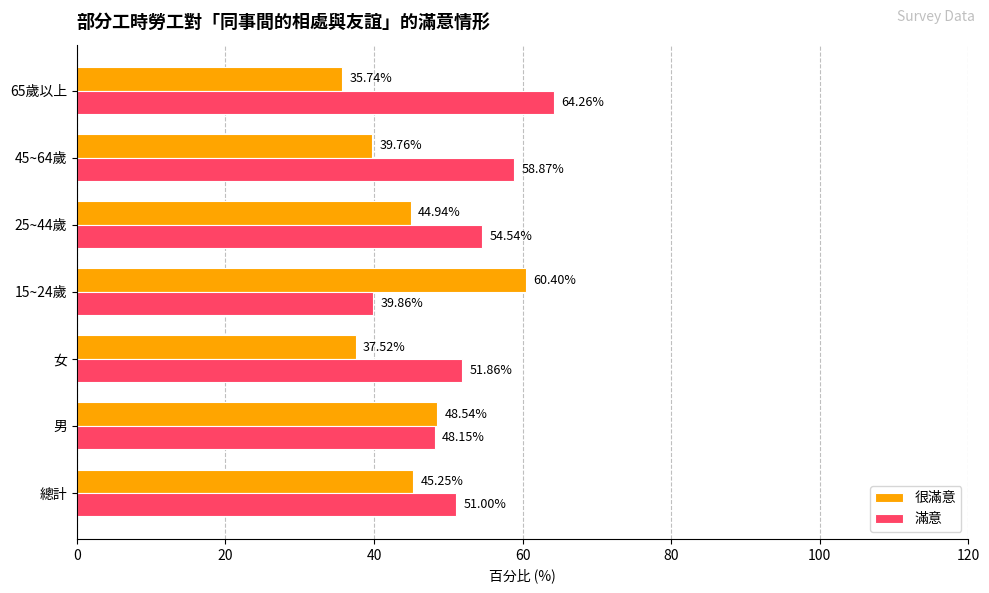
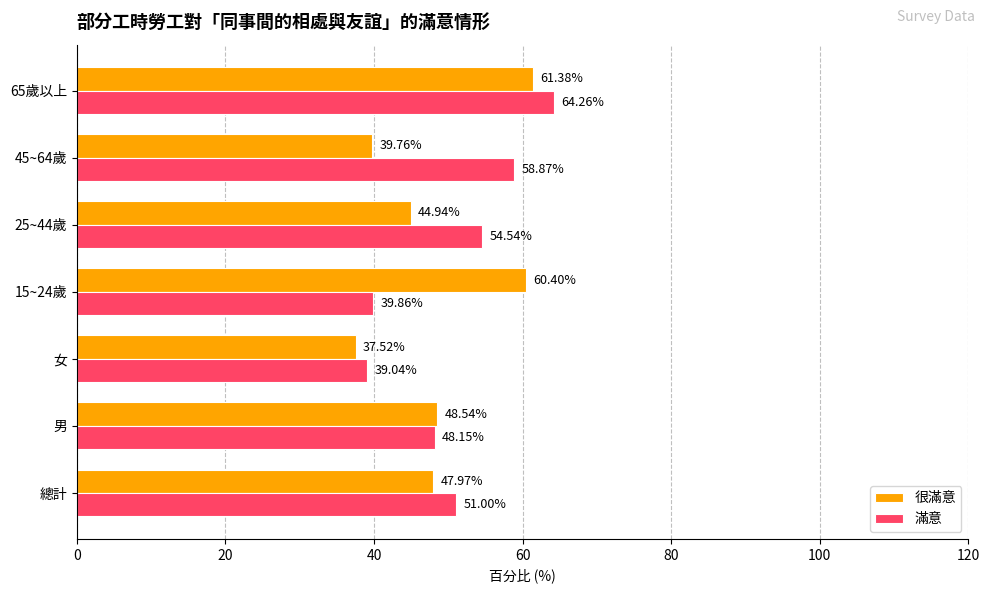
  {
    "很滿意": {
-     "65歲以上": "35.74%",
+     "65歲以上": "61.38%",
      "45~64歲": "39.76%",
      "25~44歲": "44.94%",
      "15~24歲": "60.40%",
      "女": "37.52%",
      "男": "48.54%",
-     "總計": "45.25%"
+     "總計": "47.97%"
    },
    "滿意": {
      "65歲以上": "64.26%",
      "45~64歲": "58.87%",
      "25~44歲": "54.54%",
      "15~24歲": "39.86%",
-     "女": "51.86%",
+     "女": "39.04%",
      "男": "48.15%",
      "總計": "51.00%"
    }
  }
